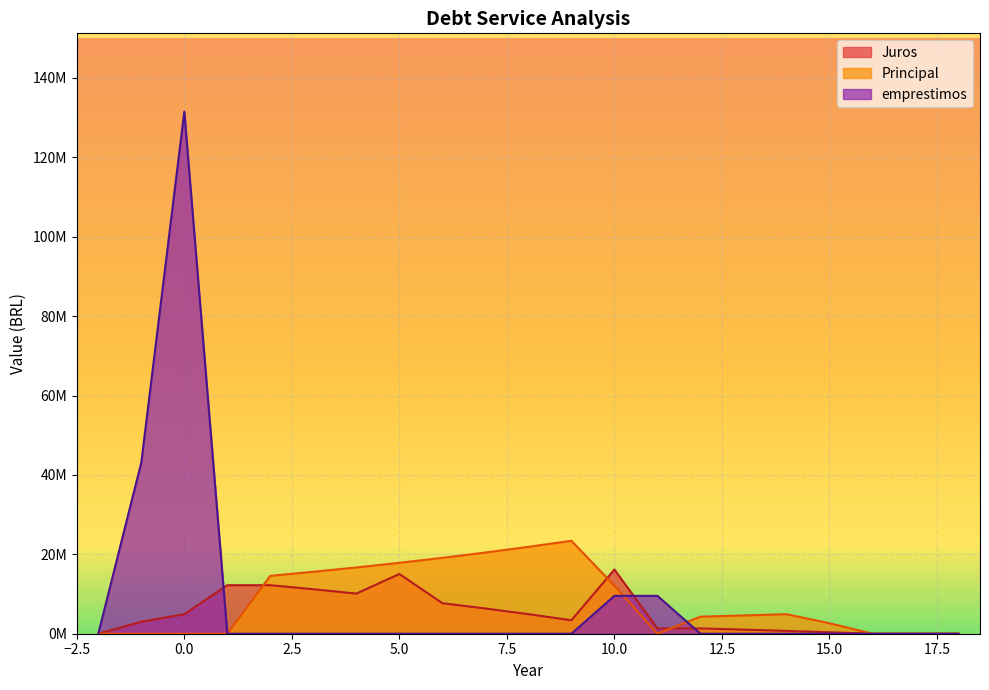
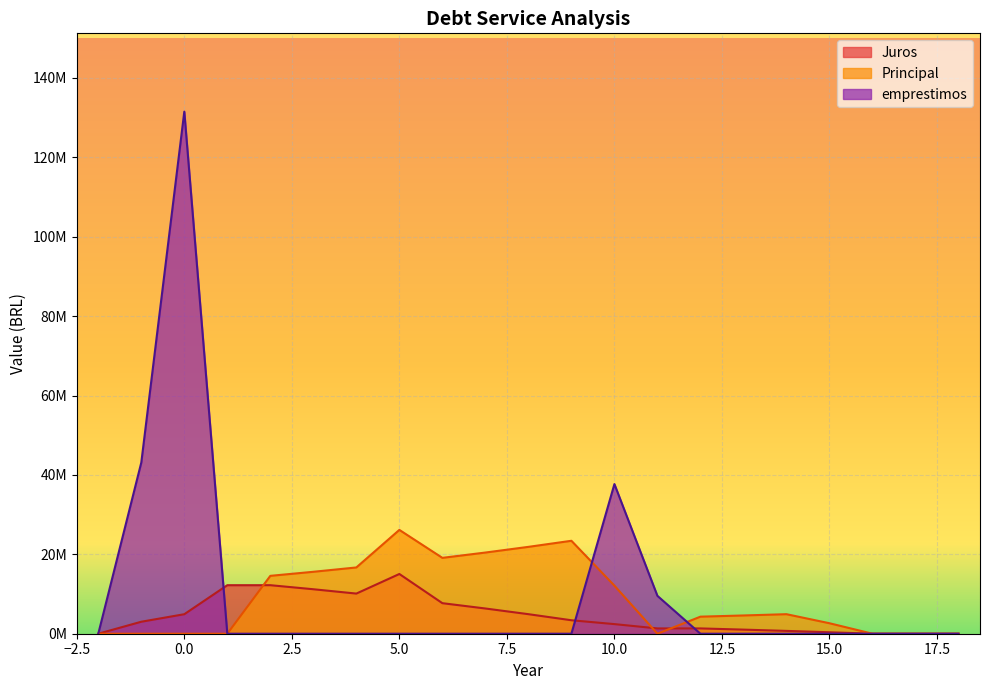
  {
    "Juros": {
      "0.0": 5000000,
      "5.0": 15000000,
-     "10.0": 16000000
+     "10.0": 2000000
    },
    "Principal": {
      "0.0": 0,
-     "5.0": 18000000,
+     "5.0": 26000000,
      "10.0": 12000000,
      "15.0": 3000000
    },
    "emprestimos": {
      "0.0": 132000000,
      "5.0": 0,
-     "10.0": 10000000
+     "10.0": 38000000
    }
  }
